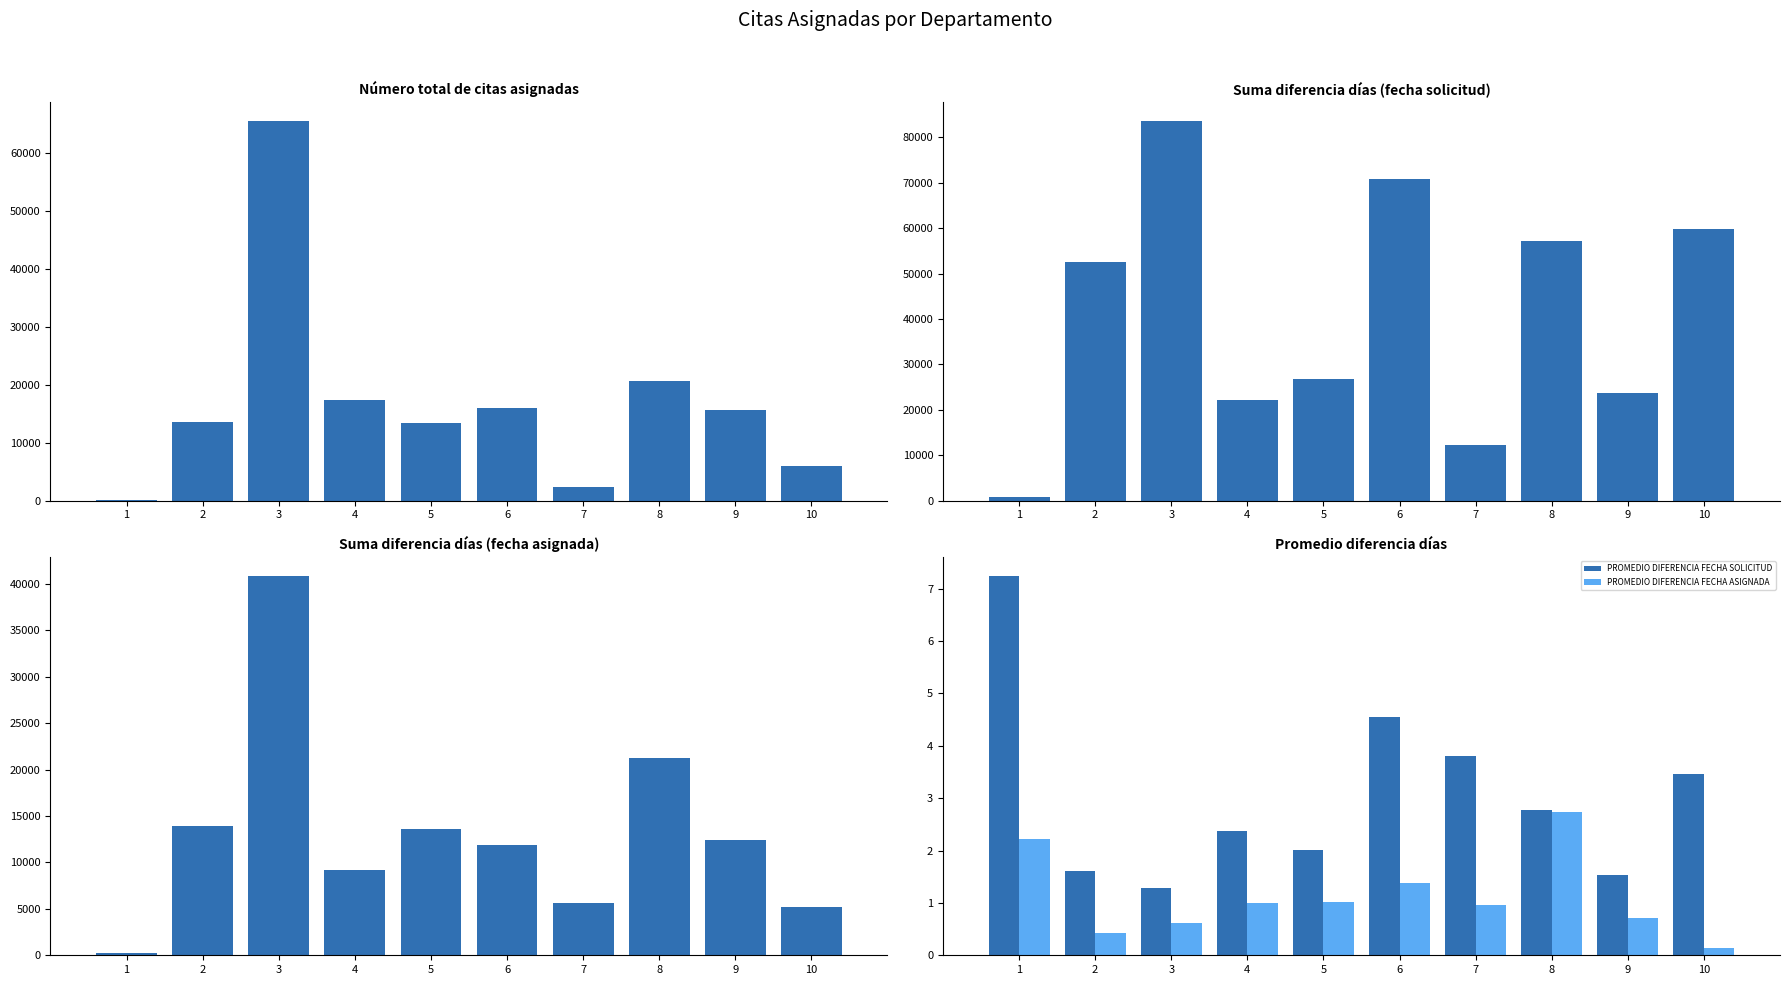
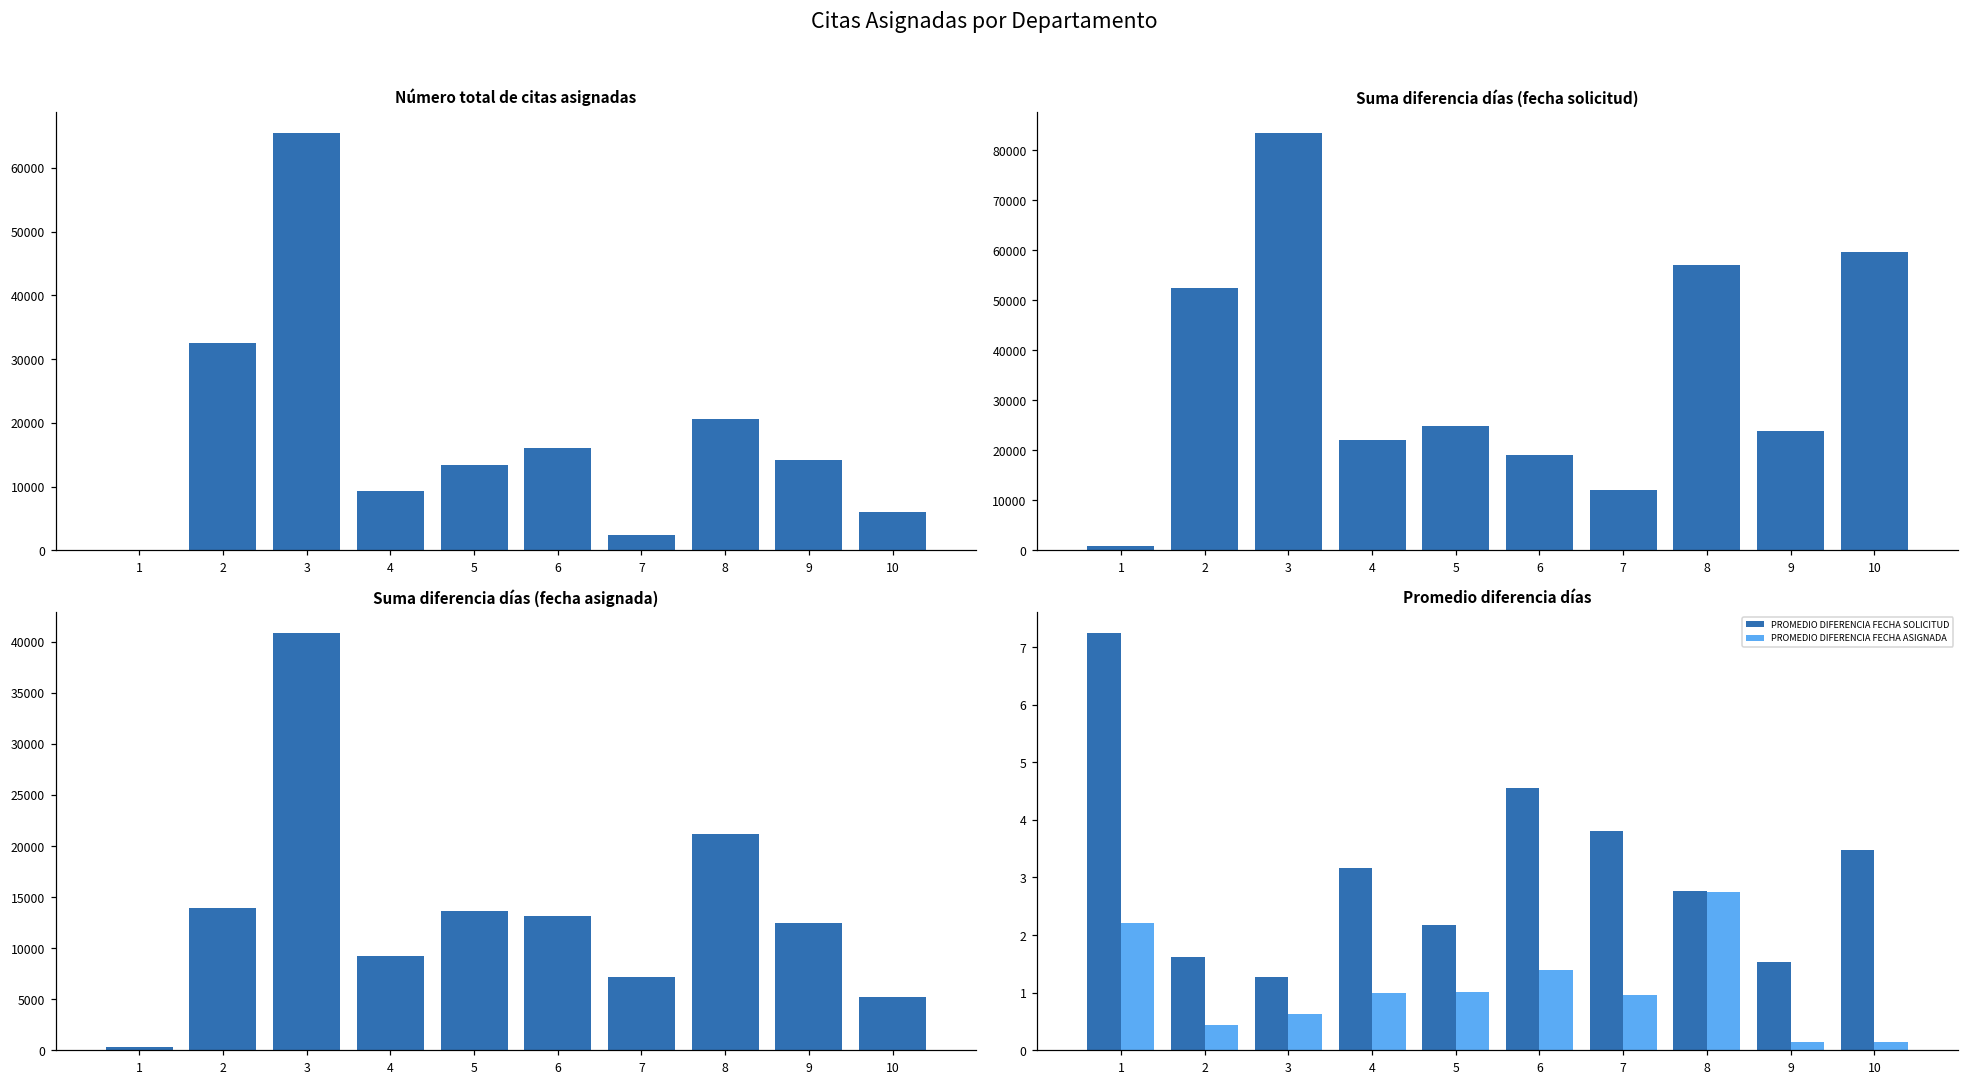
  {
    "Número total de citas asignadas": {
-     "2": 14000,
+     "2": 32000,
      "3": 65000,
-     "4": 17000,
+     "4": 9000,
      "5": 13000,
      "6": 16000,
      "7": 2000,
      "8": 21000,
-     "9": 16000,
+     "9": 14000,
      "10": 6000
    },
    "Suma diferencia días (fecha solicitud)": {
      "1": 1000,
      "2": 52000,
      "3": 83000,
      "4": 22000,
-     "5": 27000,
-     "6": 71000,
+     "5": 25000,
+     "6": 19000,
      "7": 12000,
      "8": 57000,
      "9": 24000,
      "10": 60000
    },
    "Suma diferencia días (fecha asignada)": {
      "1": 0,
      "2": 14000,
      "3": 41000,
      "4": 9000,
      "5": 14000,
-     "6": 12000,
-     "7": 6000,
+     "6": 13000,
+     "7": 7000,
      "8": 21000,
      "9": 12000,
      "10": 5000
    },
    "Promedio diferencia días": {
      "PROMEDIO DIFERENCIA FECHA SOLICITUD": {
        "1": 7.2,
        "2": 1.6,
        "3": 1.3,
-       "4": 2.4,
-       "5": 2.0,
+       "4": 3.2,
+       "5": 2.2,
        "6": 4.5,
        "7": 3.8,
        "8": 2.8,
        "9": 1.5,
        "10": 3.5
      },
      "PROMEDIO DIFERENCIA FECHA ASIGNADA": {
        "1": 2.2,
        "2": 0.4,
        "3": 0.6,
        "4": 1.0,
        "5": 1.0,
        "6": 1.4,
        "7": 1.0,
        "8": 2.7,
-       "9": 0.7,
+       "9": 0.1,
        "10": 0.1
      }
    }
  }
